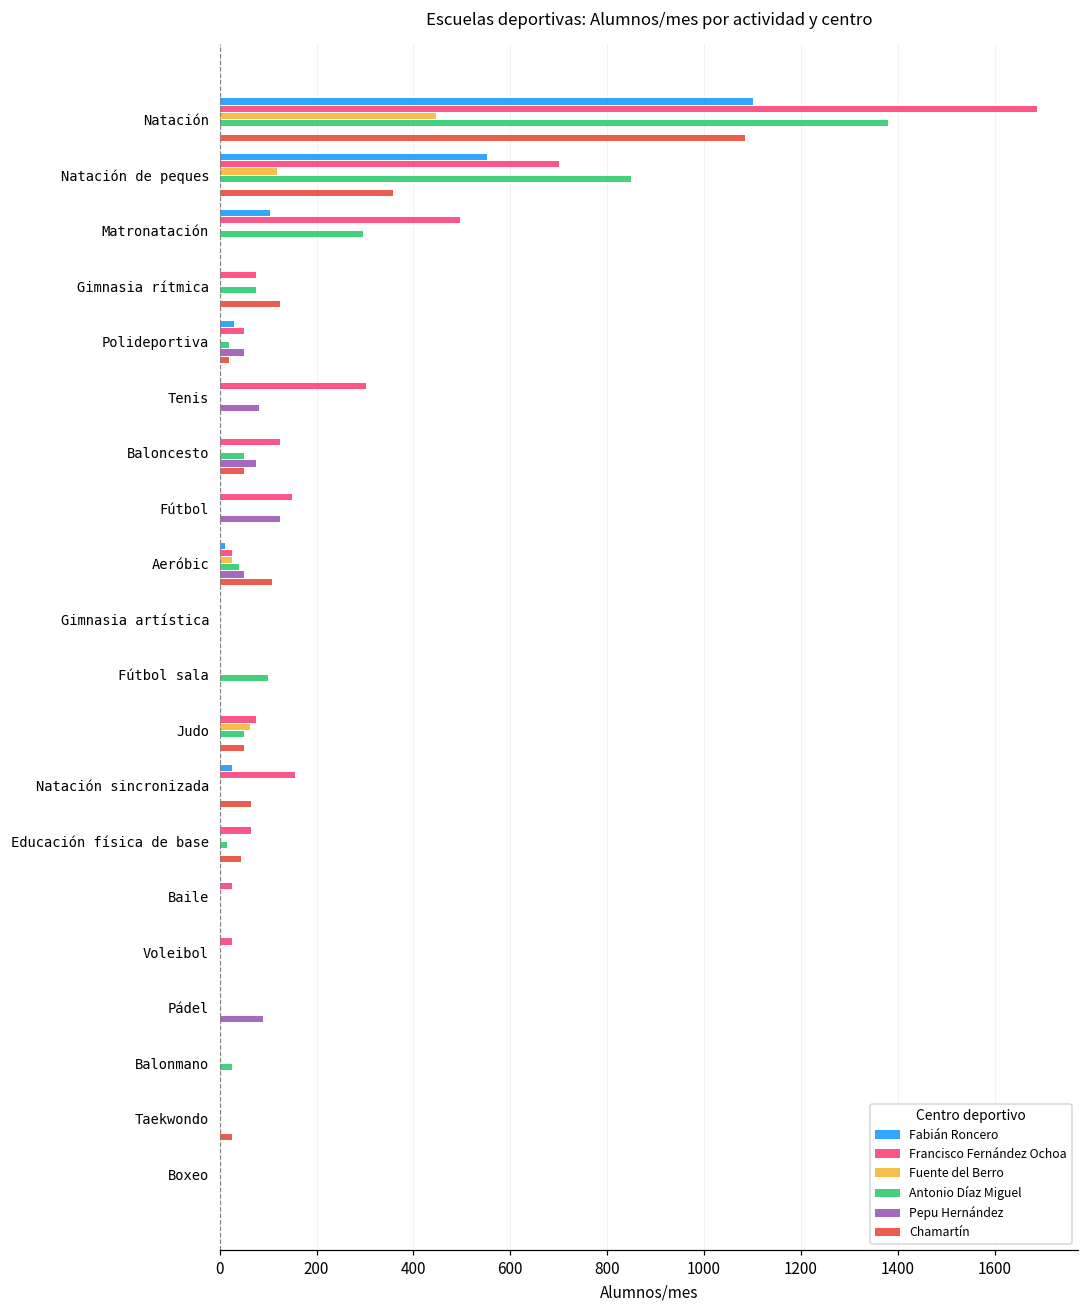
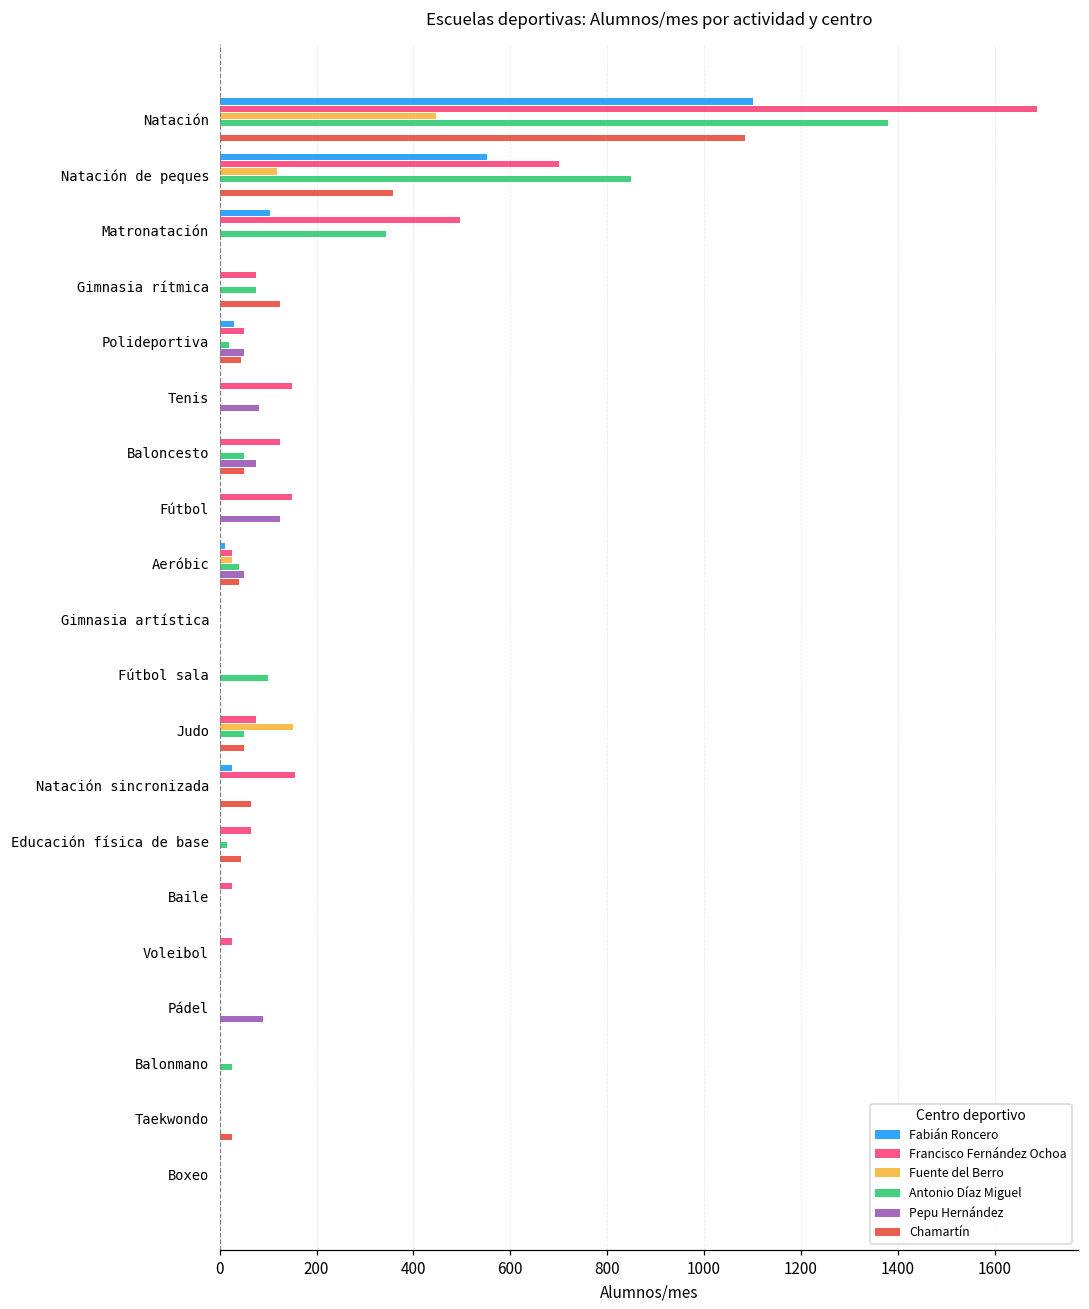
  {
    "Fabián Roncero": {
      "Natación": 1100,
      "Natación de peques": 550,
      "Matronatación": 100,
      "Gimnasia rítmica": 0,
      "Polideportiva": 30,
      "Tenis": 0,
      "Baloncesto": 0,
      "Fútbol": 0,
      "Aeróbic": 10,
      "Gimnasia artística": 0,
      "Fútbol sala": 0,
      "Judo": 0,
      "Natación sincronizada": 30,
      "Educación física de base": 0,
      "Baile": 0,
      "Voleibol": 0,
      "Pádel": 0,
      "Balonmano": 0,
      "Taekwondo": 0,
      "Boxeo": 0
    },
    "Francisco Fernández Ochoa": {
      "Natación": 1690,
      "Natación de peques": 700,
      "Matronatación": 500,
      "Gimnasia rítmica": 80,
      "Polideportiva": 50,
-     "Tenis": 300,
+     "Tenis": 150,
      "Baloncesto": 130,
      "Fútbol": 150,
      "Aeróbic": 30,
      "Gimnasia artística": 0,
      "Fútbol sala": 0,
      "Judo": 80,
      "Natación sincronizada": 160,
      "Educación física de base": 60,
      "Baile": 30,
      "Voleibol": 30,
      "Pádel": 0,
      "Balonmano": 0,
      "Taekwondo": 0,
      "Boxeo": 0
    },
    "Fuente del Berro": {
      "Natación": 450,
      "Natación de peques": 120,
      "Matronatación": 0,
      "Gimnasia rítmica": 0,
      "Polideportiva": 0,
      "Tenis": 0,
      "Baloncesto": 0,
      "Fútbol": 0,
      "Aeróbic": 30,
      "Gimnasia artística": 0,
      "Fútbol sala": 0,
-     "Judo": 60,
+     "Judo": 150,
      "Natación sincronizada": 0,
      "Educación física de base": 0,
      "Baile": 0,
      "Voleibol": 0,
      "Pádel": 0,
      "Balonmano": 0,
      "Taekwondo": 0,
      "Boxeo": 0
    },
    "Antonio Díaz Miguel": {
      "Natación": 1380,
      "Natación de peques": 850,
-     "Matronatación": 300,
+     "Matronatación": 340,
      "Gimnasia rítmica": 80,
      "Polideportiva": 20,
      "Tenis": 0,
      "Baloncesto": 50,
      "Fútbol": 0,
      "Aeróbic": 40,
      "Gimnasia artística": 0,
      "Fútbol sala": 100,
      "Judo": 50,
      "Natación sincronizada": 0,
      "Educación física de base": 20,
      "Baile": 0,
      "Voleibol": 0,
      "Pádel": 0,
      "Balonmano": 30,
      "Taekwondo": 0,
      "Boxeo": 0
    },
    "Pepu Hernández": {
      "Natación": 0,
      "Natación de peques": 0,
      "Matronatación": 0,
      "Gimnasia rítmica": 0,
      "Polideportiva": 50,
      "Tenis": 80,
      "Baloncesto": 80,
      "Fútbol": 130,
      "Aeróbic": 50,
      "Gimnasia artística": 0,
      "Fútbol sala": 0,
      "Judo": 0,
      "Natación sincronizada": 0,
      "Educación física de base": 0,
      "Baile": 0,
      "Voleibol": 0,
      "Pádel": 90,
      "Balonmano": 0,
      "Taekwondo": 0,
      "Boxeo": 0
    },
    "Chamartín": {
      "Natación": 1090,
      "Natación de peques": 360,
      "Matronatación": 0,
      "Gimnasia rítmica": 130,
-     "Polideportiva": 20,
+     "Polideportiva": 50,
      "Tenis": 0,
      "Baloncesto": 50,
      "Fútbol": 0,
-     "Aeróbic": 110,
+     "Aeróbic": 40,
      "Gimnasia artística": 0,
      "Fútbol sala": 0,
      "Judo": 50,
      "Natación sincronizada": 70,
      "Educación física de base": 50,
      "Baile": 0,
      "Voleibol": 0,
      "Pádel": 0,
      "Balonmano": 0,
      "Taekwondo": 30,
      "Boxeo": 0
    }
  }
